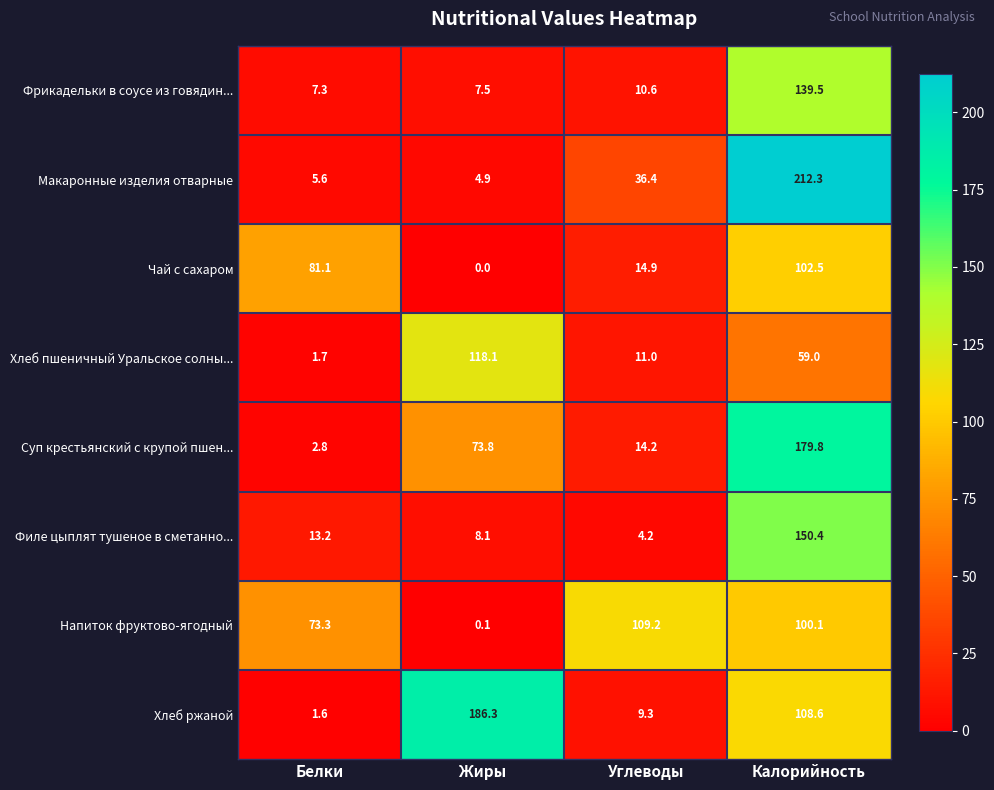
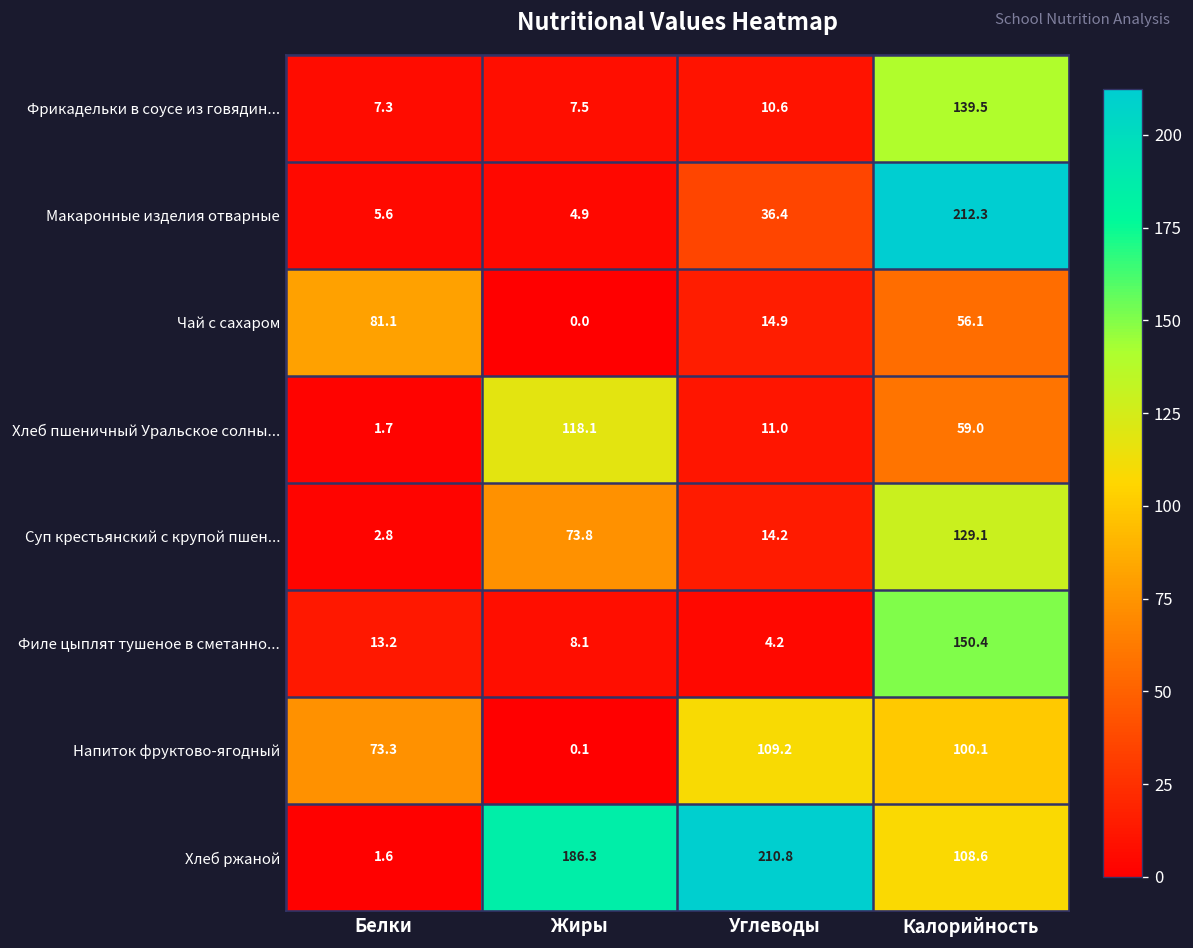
  {
    "Фрикадельки в соусе из говядин...": {
      "Белки": 7.3,
      "Жиры": 7.5,
      "Углеводы": 10.6,
      "Калорийность": 139.5
    },
    "Макаронные изделия отварные": {
      "Белки": 5.6,
      "Жиры": 4.9,
      "Углеводы": 36.4,
      "Калорийность": 212.3
    },
    "Чай с сахаром": {
      "Белки": 81.1,
      "Жиры": 0.0,
      "Углеводы": 14.9,
-     "Калорийность": 102.5
+     "Калорийность": 56.1
    },
    "Хлеб пшеничный Уральское солны...": {
      "Белки": 1.7,
      "Жиры": 118.1,
      "Углеводы": 11.0,
      "Калорийность": 59.0
    },
    "Суп крестьянский с крупой пшен...": {
      "Белки": 2.8,
      "Жиры": 73.8,
      "Углеводы": 14.2,
-     "Калорийность": 179.8
+     "Калорийность": 129.1
    },
    "Филе цыплят тушеное в сметанно...": {
      "Белки": 13.2,
      "Жиры": 8.1,
      "Углеводы": 4.2,
      "Калорийность": 150.4
    },
    "Напиток фруктово-ягодный": {
      "Белки": 73.3,
      "Жиры": 0.1,
      "Углеводы": 109.2,
      "Калорийность": 100.1
    },
    "Хлеб ржаной": {
      "Белки": 1.6,
      "Жиры": 186.3,
-     "Углеводы": 9.3,
+     "Углеводы": 210.8,
      "Калорийность": 108.6
    }
  }
